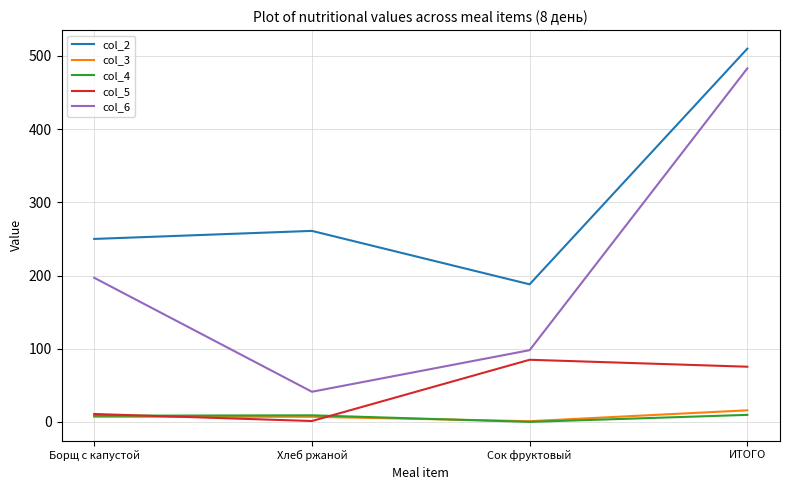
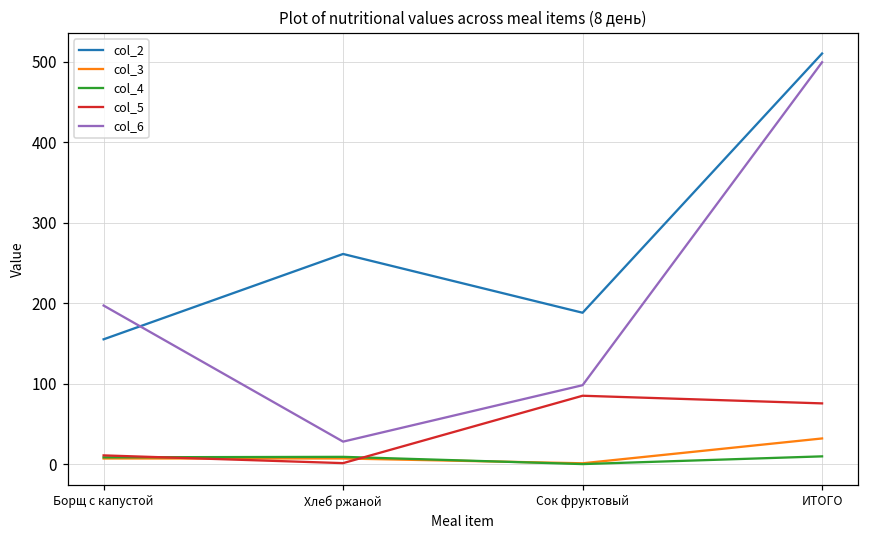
  {
    "col_2": {
-     "Борщ с капустой": 250,
+     "Борщ с капустой": 160,
      "Хлеб ржаной": 260,
      "Сок фруктовый": 190,
      "ИТОГО": 510
    },
    "col_3": {
-     "ИТОГО": 20
+     "ИТОГО": 30
    },
    "col_4": {
      "ИТОГО": 10
    },
    "col_5": {
      "Хлеб ржаной": 0,
      "Сок фруктовый": 80,
      "ИТОГО": 80
    },
    "col_6": {
      "Борщ с капустой": 200,
-     "Хлеб ржаной": 40,
+     "Хлеб ржаной": 30,
      "Сок фруктовый": 100,
-     "ИТОГО": 480
+     "ИТОГО": 500
    }
  }
